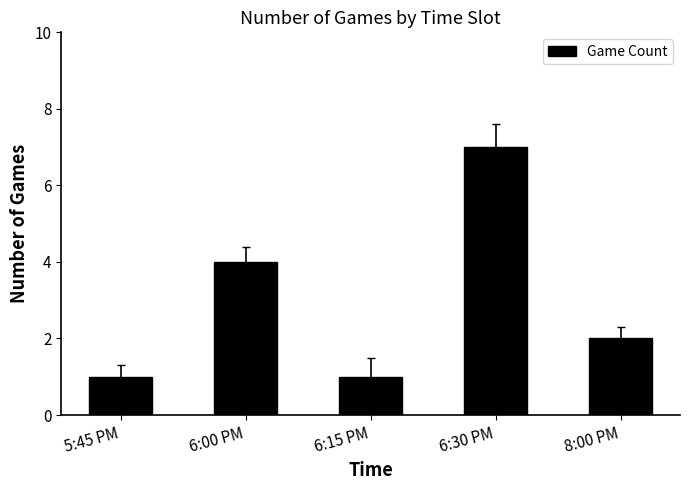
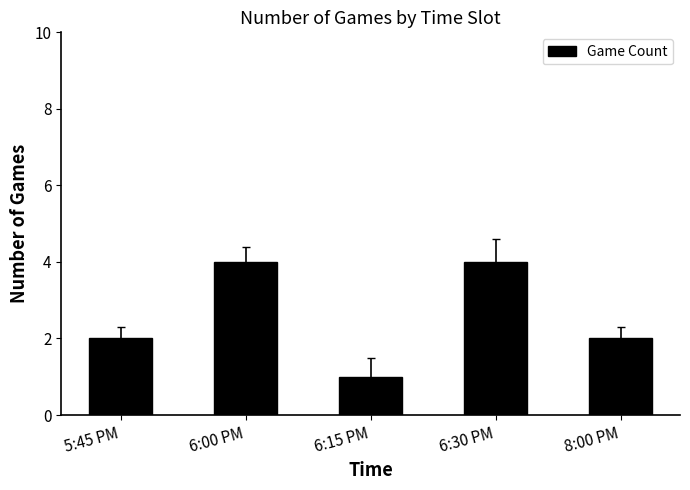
  {
    "Game Count": {
-     "5:45 PM": 1,
+     "5:45 PM": 2,
      "6:00 PM": 4,
      "6:15 PM": 1,
-     "6:30 PM": 7,
+     "6:30 PM": 4,
      "8:00 PM": 2
    }
  }
